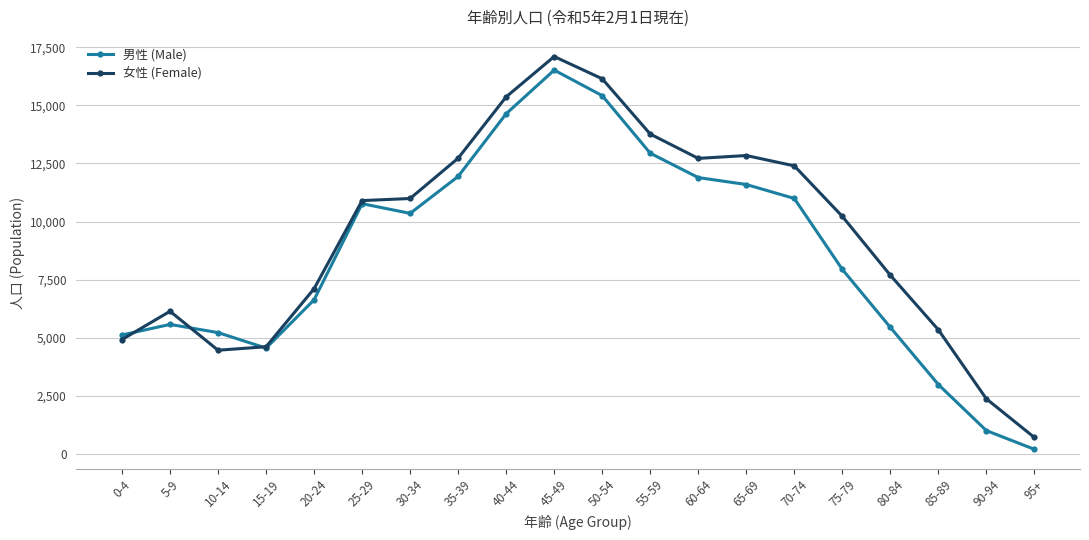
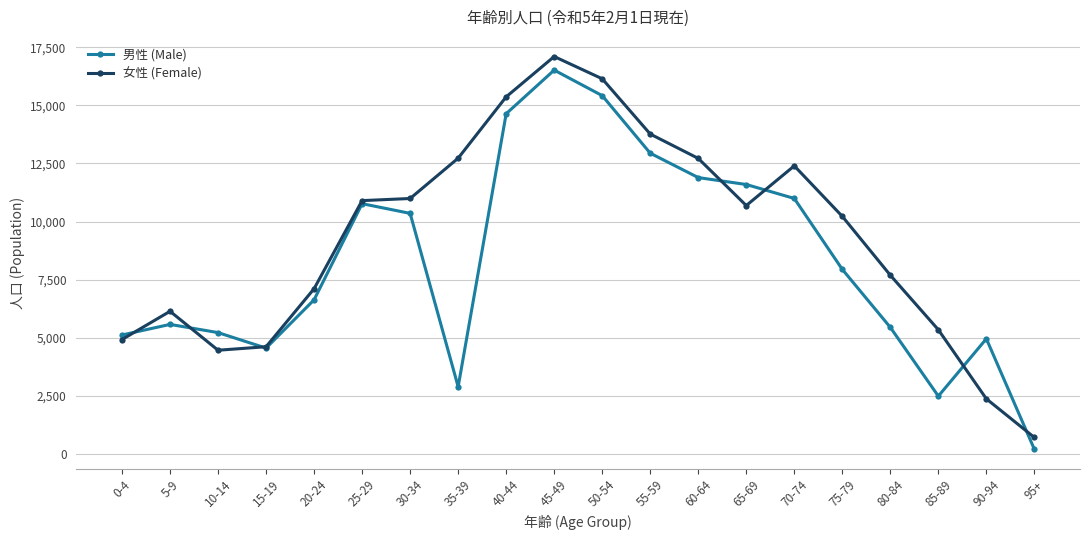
  {
    "男性 (Male)": {
      "0-4": "5,100",
      "5-9": "5,600",
      "10-14": "5,200",
      "20-24": "6,600",
      "25-29": "10,800",
      "30-34": "10,400",
-     "35-39": "11,900",
+     "35-39": "2,900",
      "40-44": "14,600",
      "45-49": "16,500",
      "50-54": "15,400",
      "55-59": "12,900",
      "60-64": "11,900",
      "65-69": "11,600",
      "70-74": "11,000",
      "75-79": "7,900",
      "80-84": "5,500",
-     "85-89": "3,000",
-     "90-94": "1,000",
+     "85-89": "2,500",
+     "90-94": "5,000",
      "95+": "200"
    },
    "女性 (Female)": {
      "0-4": "4,900",
      "5-9": "6,100",
      "10-14": "4,500",
      "20-24": "7,100",
      "25-29": "10,900",
      "30-34": "11,000",
      "35-39": "12,700",
      "40-44": "15,400",
      "45-49": "17,100",
      "50-54": "16,100",
      "55-59": "13,800",
      "60-64": "12,700",
-     "65-69": "12,800",
+     "65-69": "10,700",
      "70-74": "12,400",
      "75-79": "10,200",
      "80-84": "7,700",
      "85-89": "5,300",
      "90-94": "2,400",
      "95+": "700"
    }
  }
